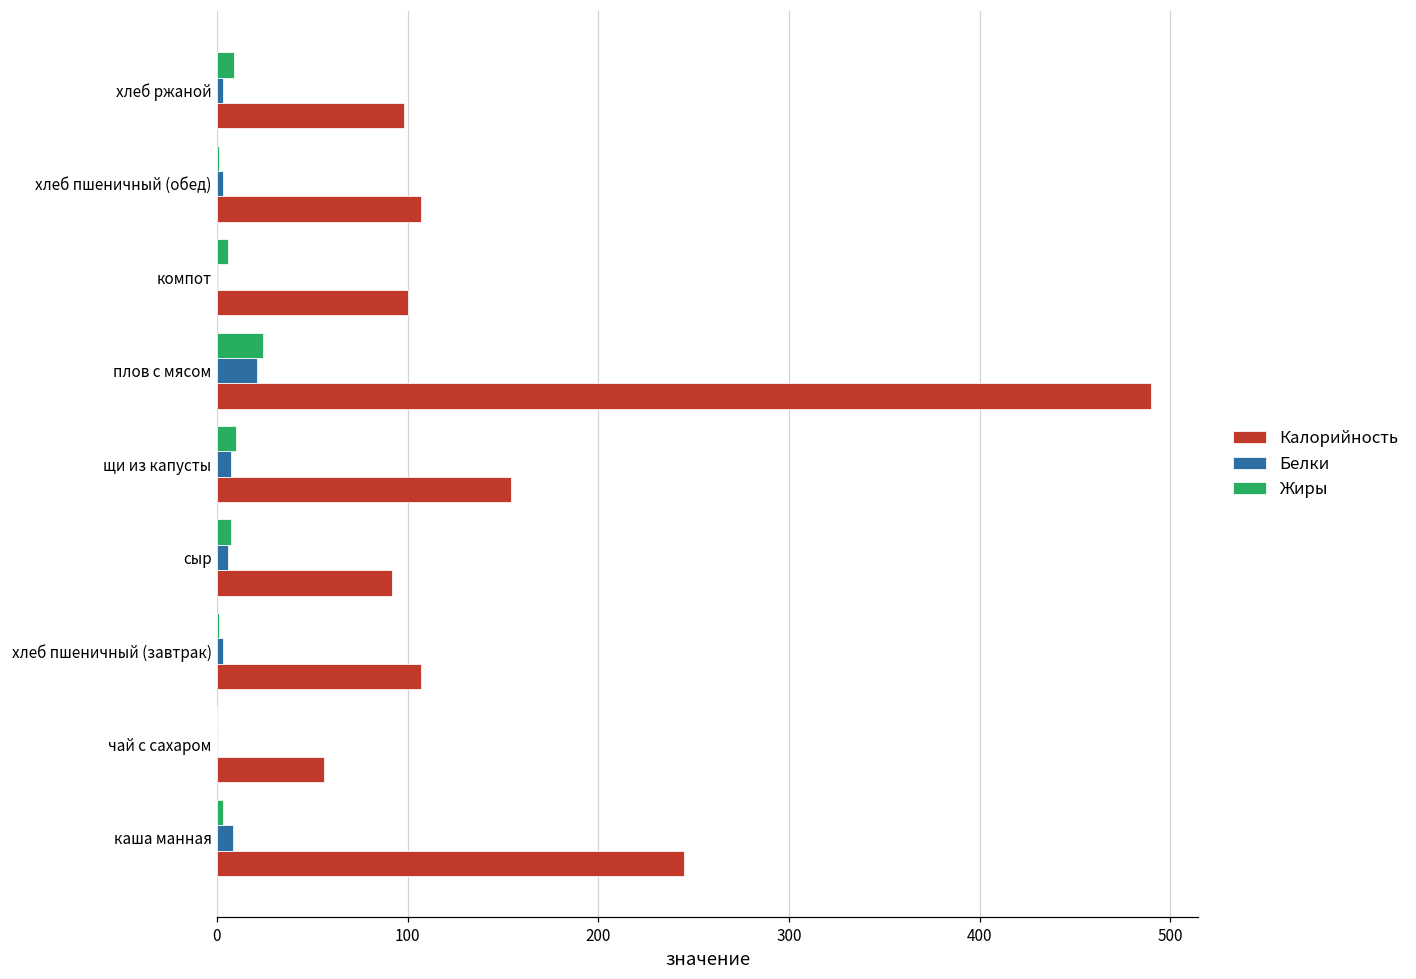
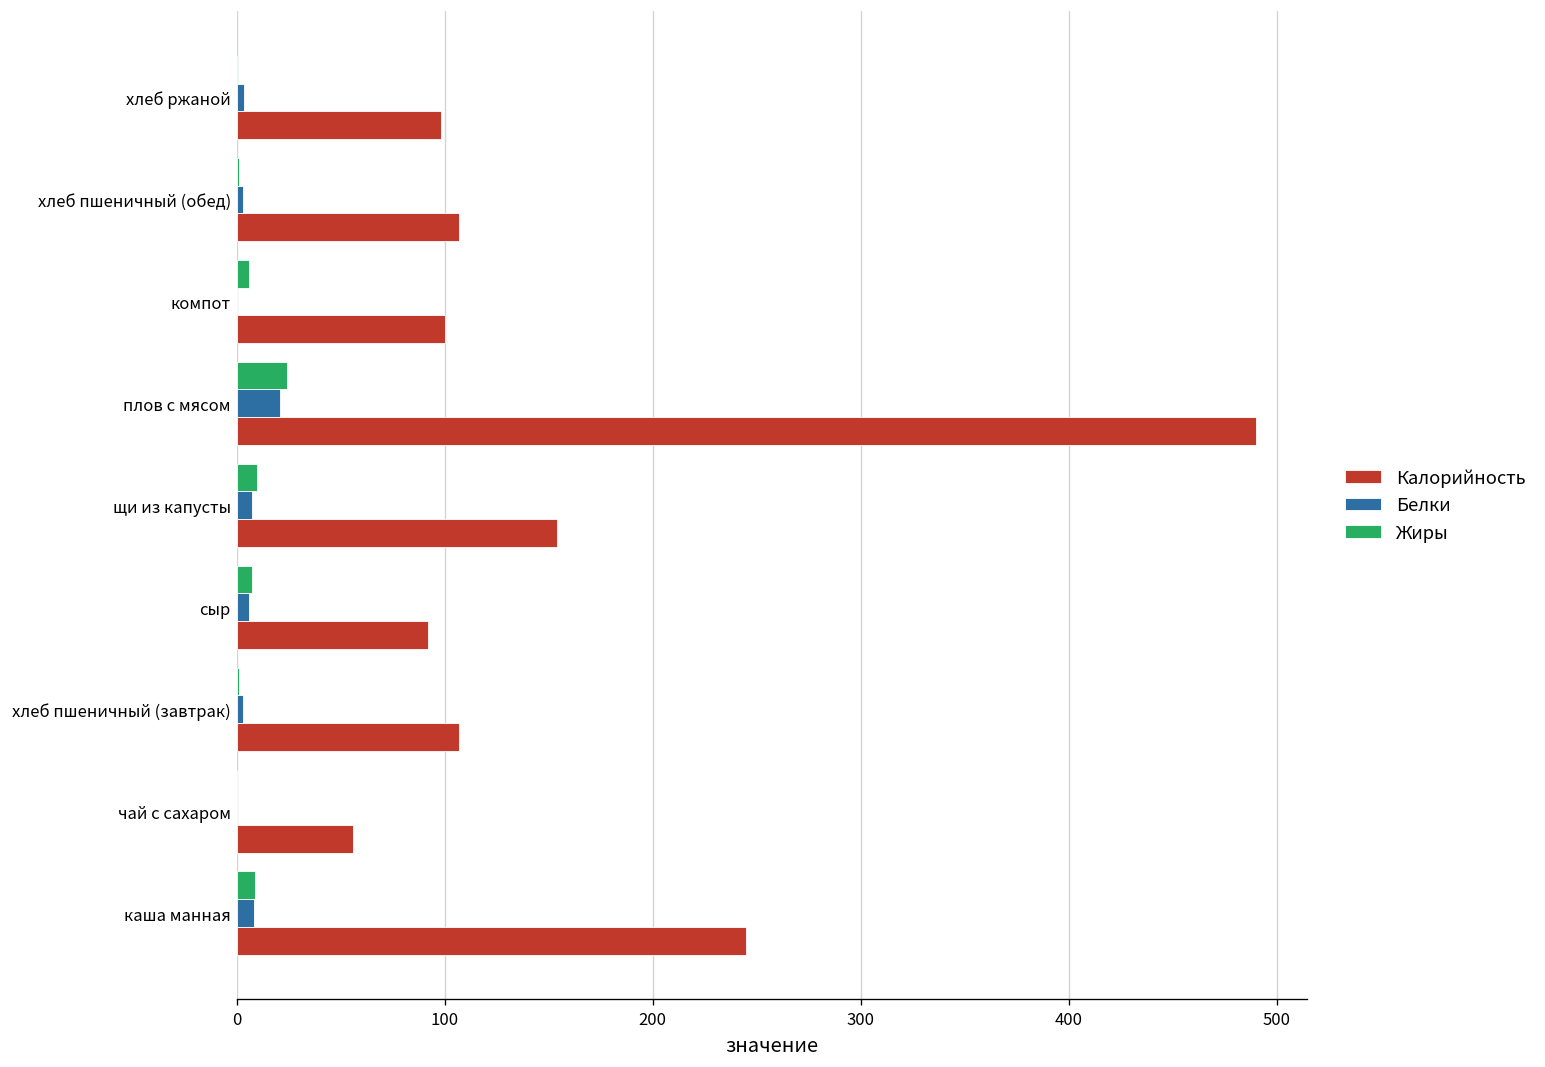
  {
    "Калорийность": {
      "хлеб ржаной": 98,
      "хлеб пшеничный (обед)": 107,
      "компот": 100,
      "плов с мясом": 490,
      "щи из капусты": 154,
      "сыр": 92,
      "хлеб пшеничный (завтрак)": 107,
      "чай с сахаром": 56,
      "каша манная": 245
    },
    "Белки": {
      "хлеб ржаной": 3,
      "хлеб пшеничный (обед)": 3,
      "плов с мясом": 21,
      "щи из капусты": 7,
      "сыр": 6,
      "хлеб пшеничный (завтрак)": 3,
      "каша манная": 9
    },
    "Жиры": {
-     "хлеб ржаной": 9,
+     "хлеб ржаной": 0,
      "компот": 6,
      "плов с мясом": 24,
      "щи из капусты": 10,
      "сыр": 8,
      "чай с сахаром": 0,
-     "каша манная": 3
+     "каша манная": 9
    }
  }
